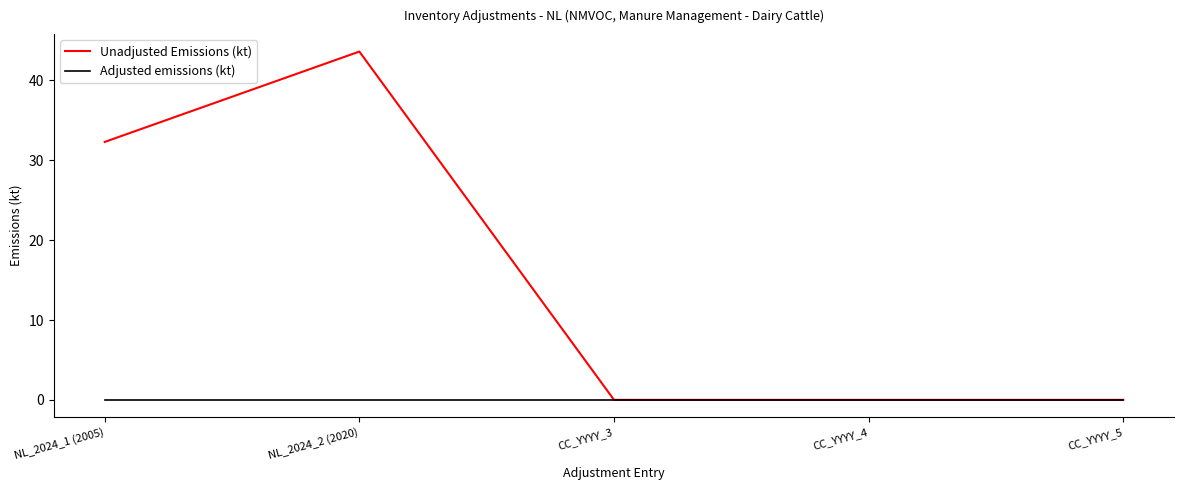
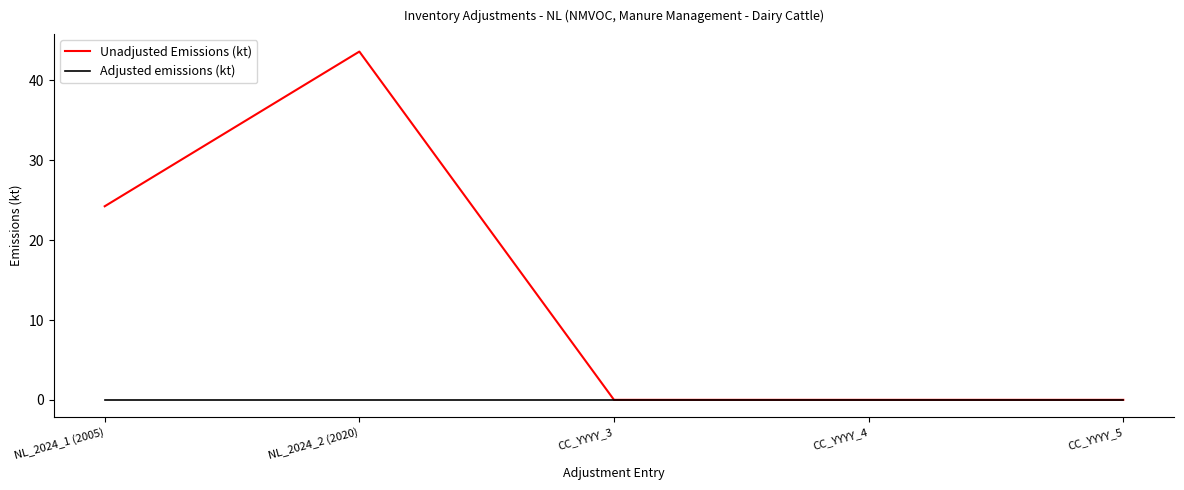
  {
    "Unadjusted Emissions (kt)": {
-     "NL_2024_1 (2005)": 32,
+     "NL_2024_1 (2005)": 24,
      "NL_2024_2 (2020)": 44
    },
    "Adjusted emissions (kt)": {
      "NL_2024_1 (2005)": 0,
      "NL_2024_2 (2020)": 0
    }
  }
